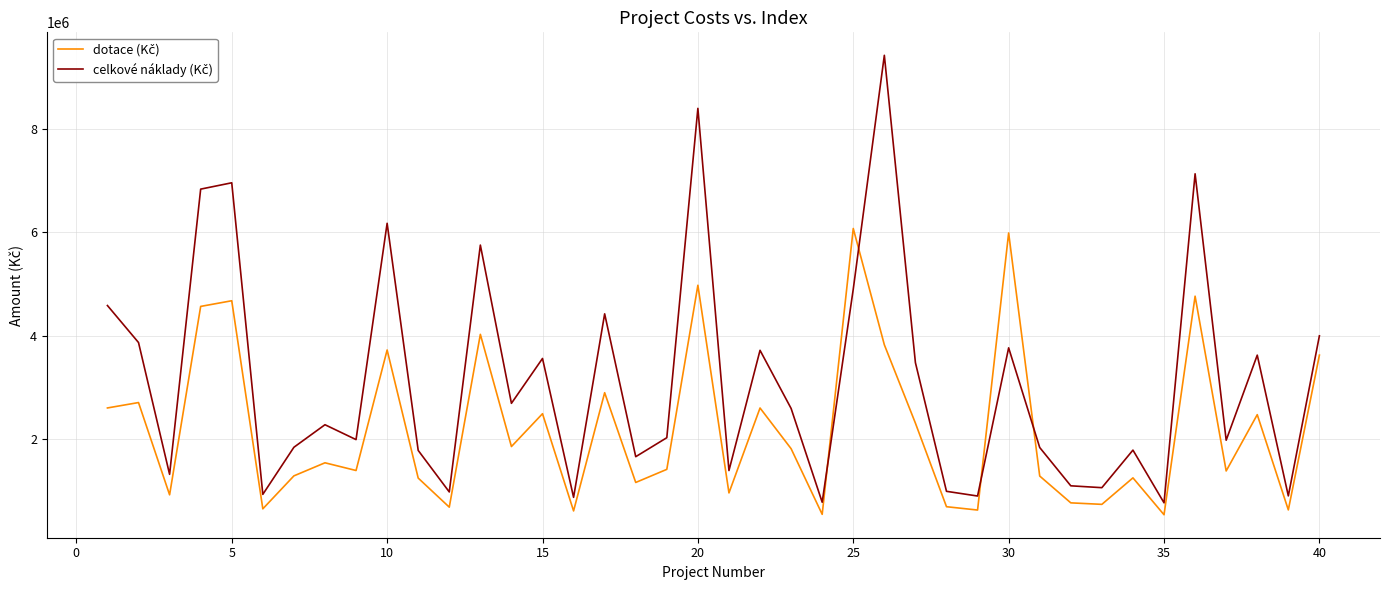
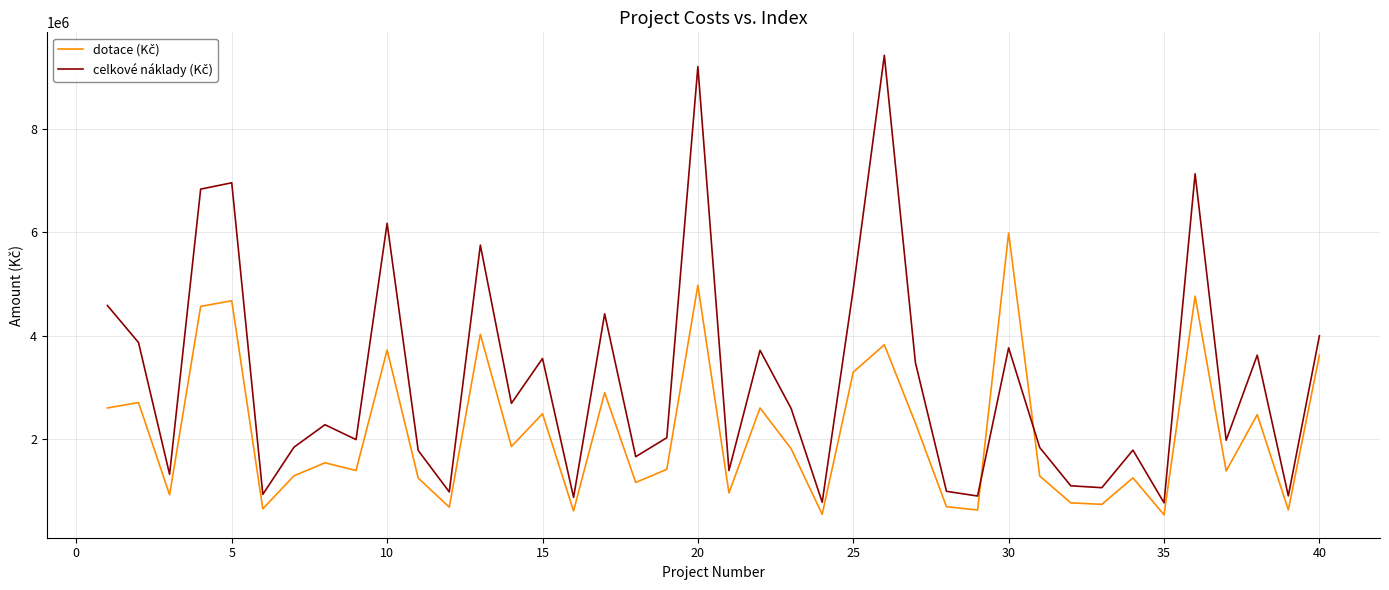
  {
    "dotace (Kč)": {
      "5": 4700000,
      "10": 3700000,
      "15": 2500000,
      "20": 5000000,
-     "25": 6100000,
+     "25": 3300000,
      "30": 6000000,
      "35": 500000,
      "40": 3600000
    },
    "celkové náklady (Kč)": {
      "5": 7000000,
      "10": 6200000,
      "15": 3600000,
-     "20": 8400000,
+     "20": 9200000,
      "25": 4900000,
      "30": 3800000,
      "35": 800000,
      "40": 4000000
    }
  }
